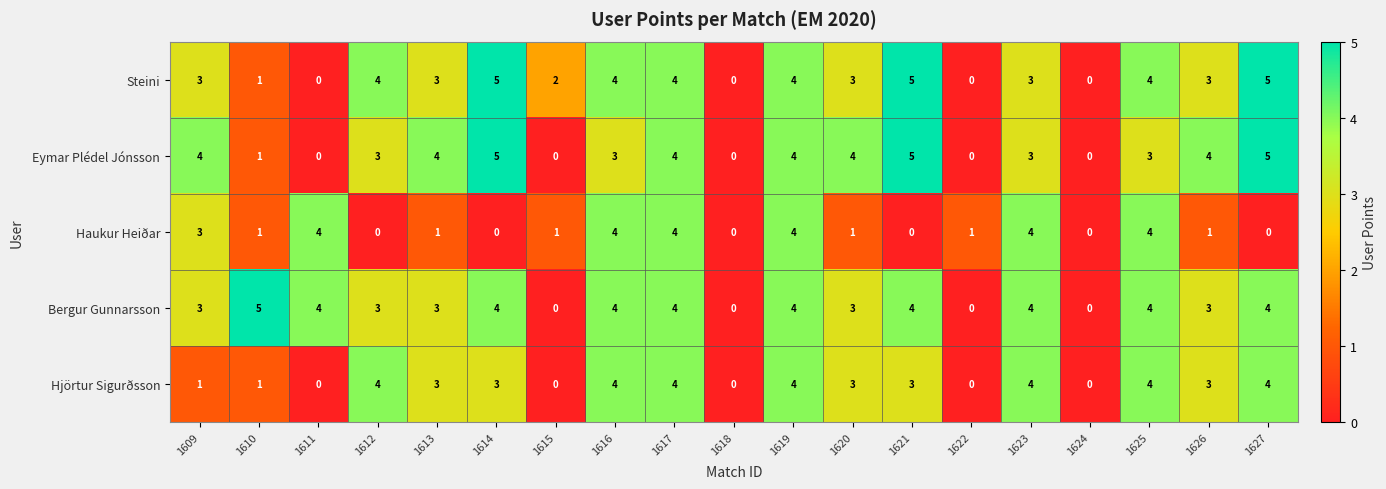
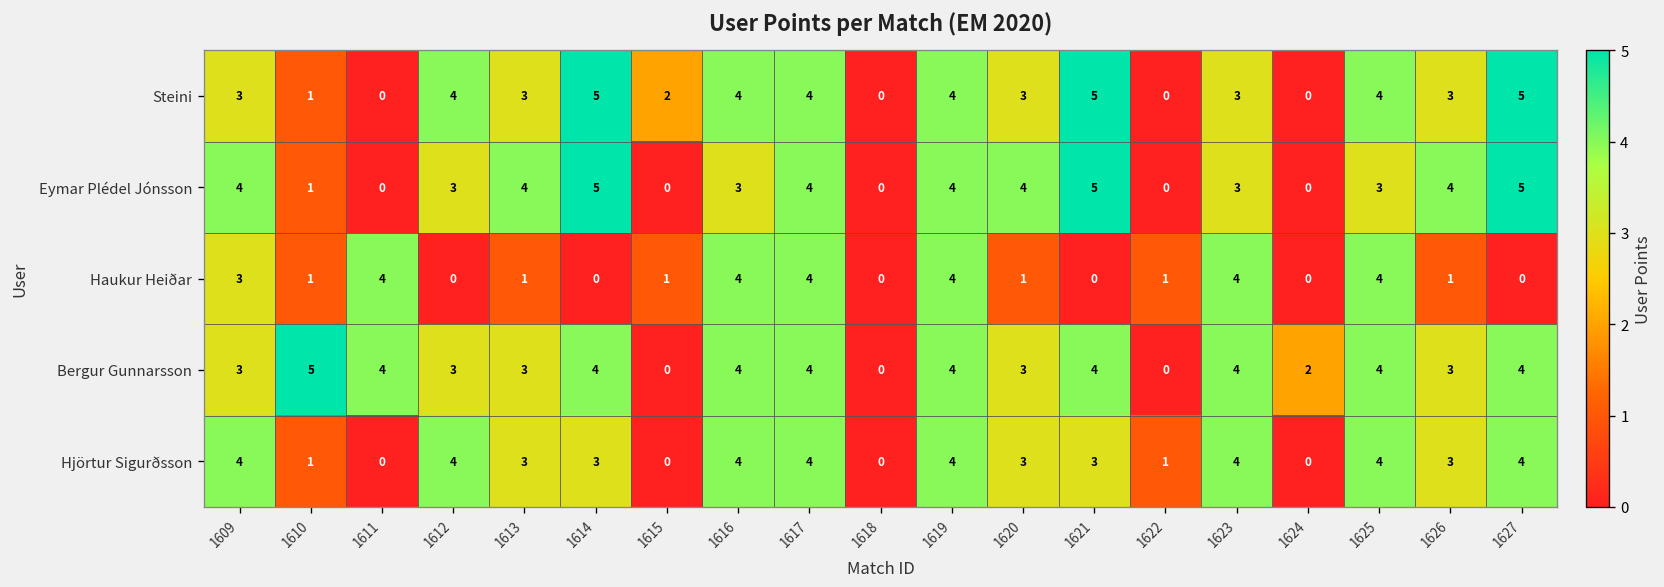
  {
    "Steini": {
      "1609": 3,
      "1610": 1,
      "1611": 0,
      "1612": 4,
      "1613": 3,
      "1614": 5,
      "1615": 2,
      "1616": 4,
      "1617": 4,
      "1618": 0,
      "1619": 4,
      "1620": 3,
      "1621": 5,
      "1622": 0,
      "1623": 3,
      "1624": 0,
      "1625": 4,
      "1626": 3,
      "1627": 5
    },
    "Eymar Plédel Jónsson": {
      "1609": 4,
      "1610": 1,
      "1611": 0,
      "1612": 3,
      "1613": 4,
      "1614": 5,
      "1615": 0,
      "1616": 3,
      "1617": 4,
      "1618": 0,
      "1619": 4,
      "1620": 4,
      "1621": 5,
      "1622": 0,
      "1623": 3,
      "1624": 0,
      "1625": 3,
      "1626": 4,
      "1627": 5
    },
    "Haukur Heiðar": {
      "1609": 3,
      "1610": 1,
      "1611": 4,
      "1612": 0,
      "1613": 1,
      "1614": 0,
      "1615": 1,
      "1616": 4,
      "1617": 4,
      "1618": 0,
      "1619": 4,
      "1620": 1,
      "1621": 0,
      "1622": 1,
      "1623": 4,
      "1624": 0,
      "1625": 4,
      "1626": 1,
      "1627": 0
    },
    "Bergur Gunnarsson": {
      "1609": 3,
      "1610": 5,
      "1611": 4,
      "1612": 3,
      "1613": 3,
      "1614": 4,
      "1615": 0,
      "1616": 4,
      "1617": 4,
      "1618": 0,
      "1619": 4,
      "1620": 3,
      "1621": 4,
      "1622": 0,
      "1623": 4,
-     "1624": 0,
+     "1624": 2,
      "1625": 4,
      "1626": 3,
      "1627": 4
    },
    "Hjörtur Sigurðsson": {
-     "1609": 1,
+     "1609": 4,
      "1610": 1,
      "1611": 0,
      "1612": 4,
      "1613": 3,
      "1614": 3,
      "1615": 0,
      "1616": 4,
      "1617": 4,
      "1618": 0,
      "1619": 4,
      "1620": 3,
      "1621": 3,
-     "1622": 0,
+     "1622": 1,
      "1623": 4,
      "1624": 0,
      "1625": 4,
      "1626": 3,
      "1627": 4
    }
  }
